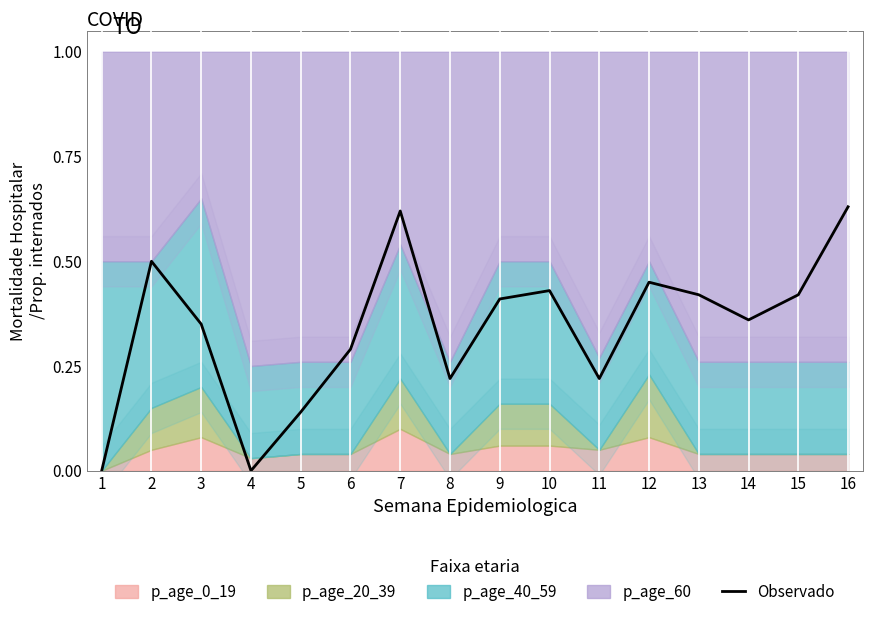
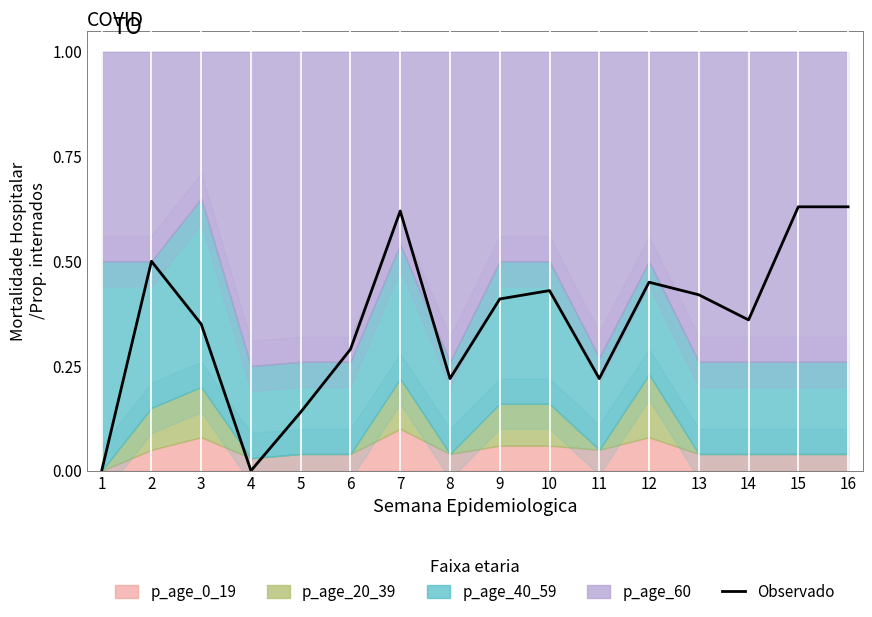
  {
    "p_age_0_19": {
      "2": 0.05,
      "3": 0.08,
      "7": 0.10,
      "9": 0.06,
      "10": 0.06,
      "12": 0.08
    },
    "p_age_20_39": {
      "2": 0.10,
      "3": 0.12,
      "7": 0.12,
      "9": 0.10,
      "10": 0.10,
      "12": 0.15
    },
    "Observado": {
      "3": 0.35,
      "4": 0.00,
      "5": 0.14,
      "6": 0.29,
      "7": 0.62,
      "8": 0.22,
      "9": 0.41,
      "10": 0.43,
      "11": 0.22,
      "12": 0.45,
      "13": 0.42,
      "14": 0.36,
-     "15": 0.42,
+     "15": 0.63,
      "16": 0.63
    }
  }
